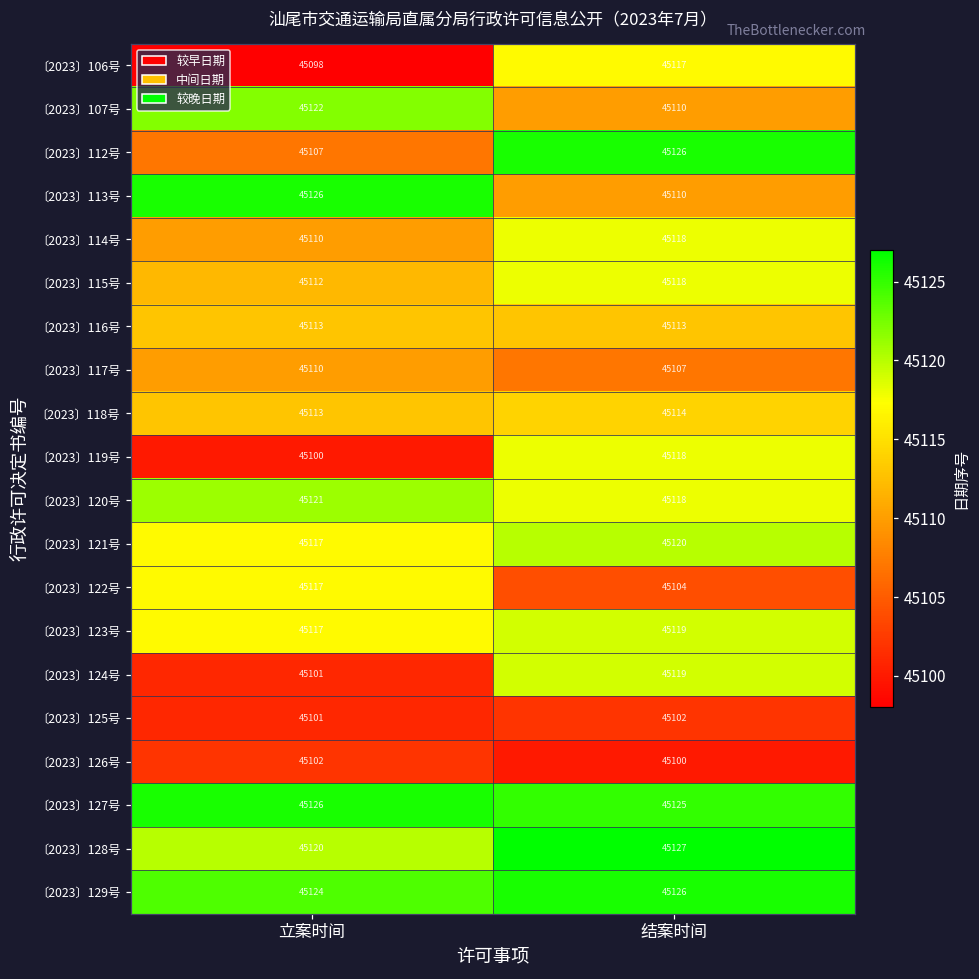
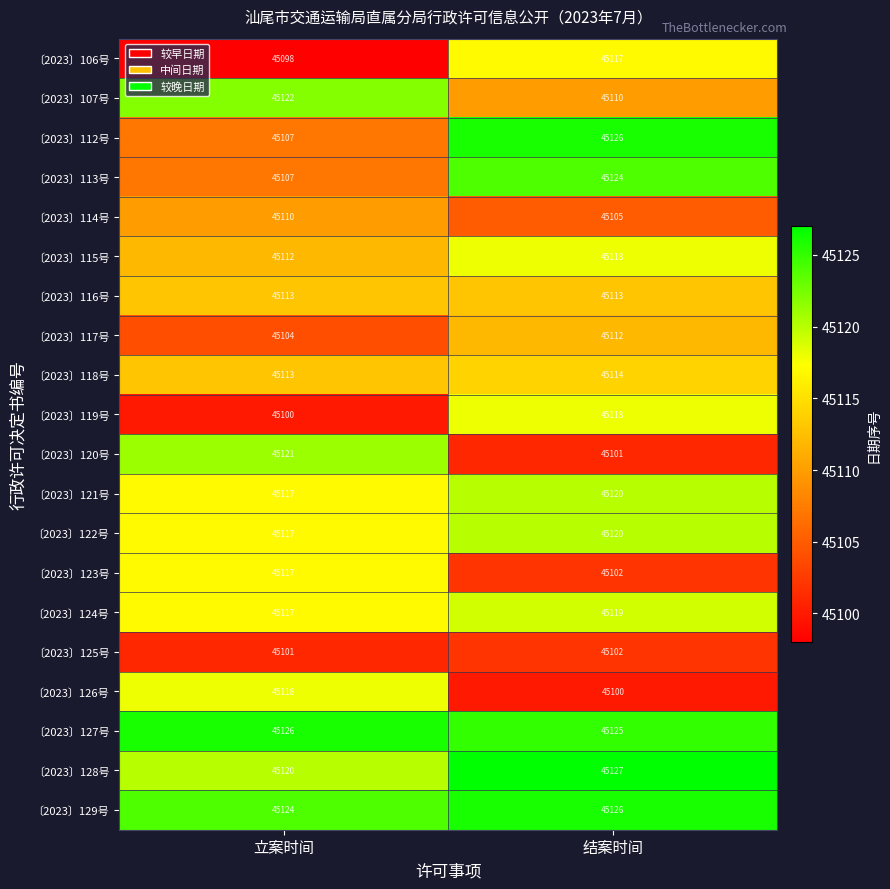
  {
    "〔2023〕106号": {
      "立案时间": 45098,
      "结案时间": 45117
    },
    "〔2023〕107号": {
      "立案时间": 45122,
      "结案时间": 45110
    },
    "〔2023〕112号": {
      "立案时间": 45107,
      "结案时间": 45126
    },
    "〔2023〕113号": {
-     "立案时间": 45126,
-     "结案时间": 45110
+     "立案时间": 45107,
+     "结案时间": 45124
    },
    "〔2023〕114号": {
      "立案时间": 45110,
-     "结案时间": 45118
+     "结案时间": 45105
    },
    "〔2023〕115号": {
      "立案时间": 45112,
      "结案时间": 45118
    },
    "〔2023〕116号": {
      "立案时间": 45113,
      "结案时间": 45113
    },
    "〔2023〕117号": {
-     "立案时间": 45110,
-     "结案时间": 45107
+     "立案时间": 45104,
+     "结案时间": 45112
    },
    "〔2023〕118号": {
      "立案时间": 45113,
      "结案时间": 45114
    },
    "〔2023〕119号": {
      "立案时间": 45100,
      "结案时间": 45118
    },
    "〔2023〕120号": {
      "立案时间": 45121,
-     "结案时间": 45118
+     "结案时间": 45101
    },
    "〔2023〕121号": {
      "立案时间": 45117,
      "结案时间": 45120
    },
    "〔2023〕122号": {
      "立案时间": 45117,
-     "结案时间": 45104
+     "结案时间": 45120
    },
    "〔2023〕123号": {
      "立案时间": 45117,
-     "结案时间": 45119
+     "结案时间": 45102
    },
    "〔2023〕124号": {
-     "立案时间": 45101,
+     "立案时间": 45117,
      "结案时间": 45119
    },
    "〔2023〕125号": {
      "立案时间": 45101,
      "结案时间": 45102
    },
    "〔2023〕126号": {
-     "立案时间": 45102,
+     "立案时间": 45118,
      "结案时间": 45100
    },
    "〔2023〕127号": {
      "立案时间": 45126,
      "结案时间": 45125
    },
    "〔2023〕128号": {
      "立案时间": 45120,
      "结案时间": 45127
    },
    "〔2023〕129号": {
      "立案时间": 45124,
      "结案时间": 45126
    }
  }
